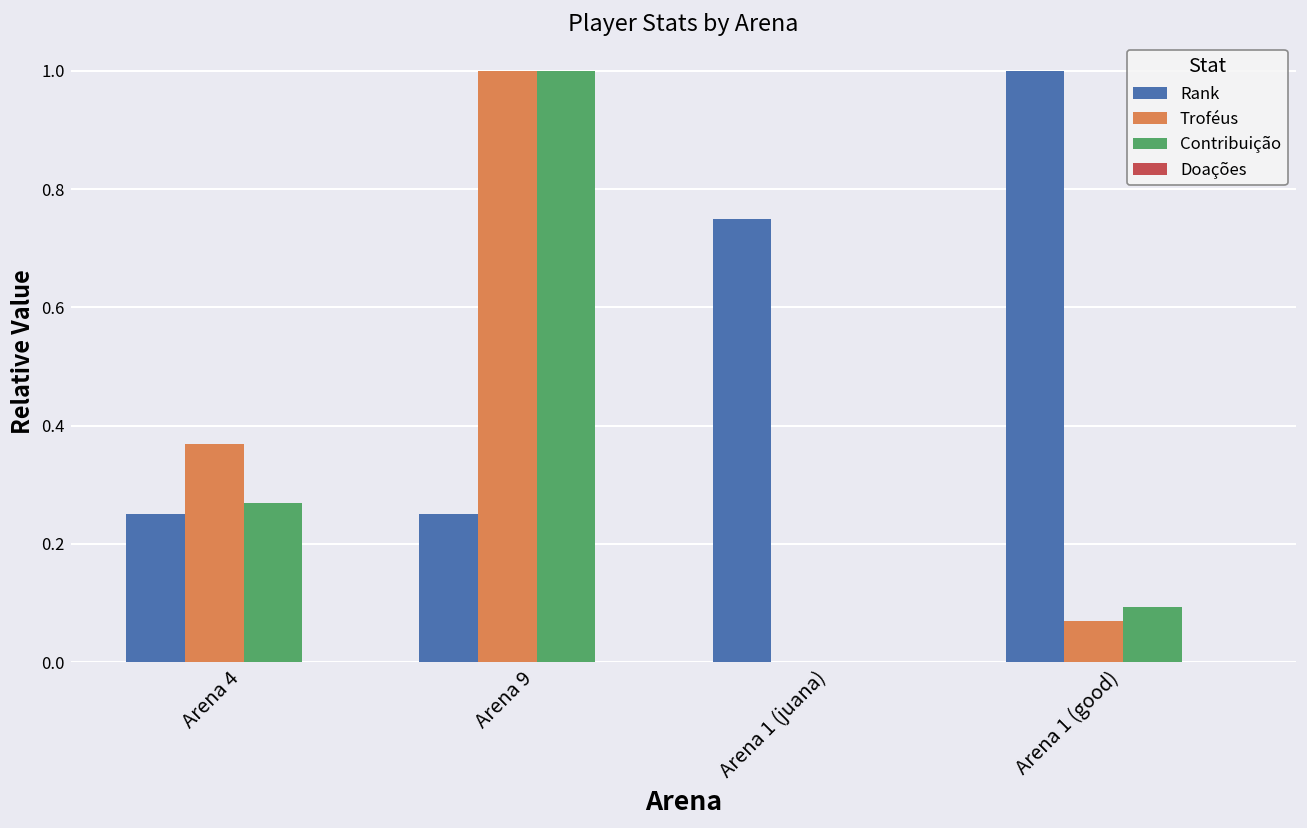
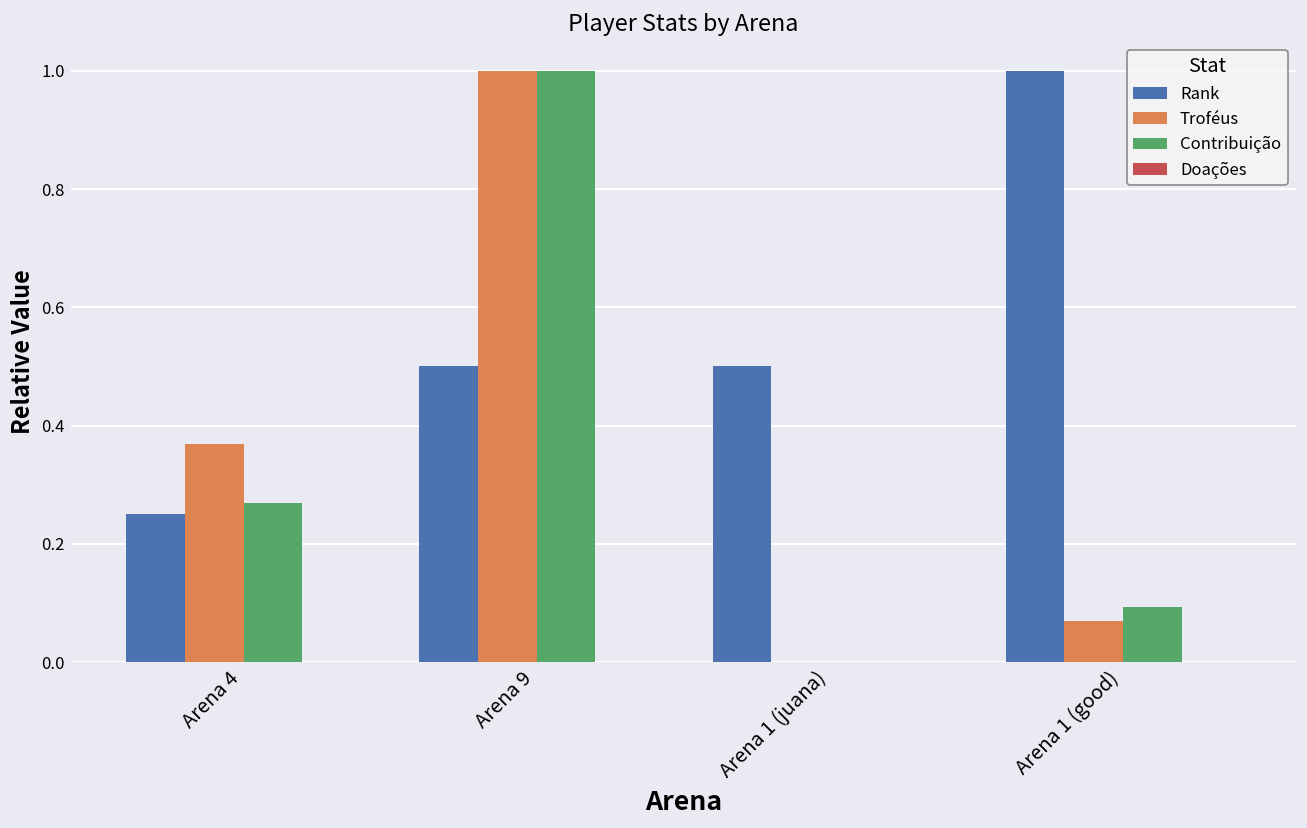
  {
    "Rank": {
      "Arena 4": 0.25,
-     "Arena 9": 0.25,
-     "Arena 1 (juana)": 0.75,
+     "Arena 9": 0.50,
+     "Arena 1 (juana)": 0.50,
      "Arena 1 (good)": 1.00
    },
    "Contribuição": {
      "Arena 4": 0.27,
      "Arena 9": 1.00,
      "Arena 1 (juana)": 0.00,
      "Arena 1 (good)": 0.09
    }
  }
